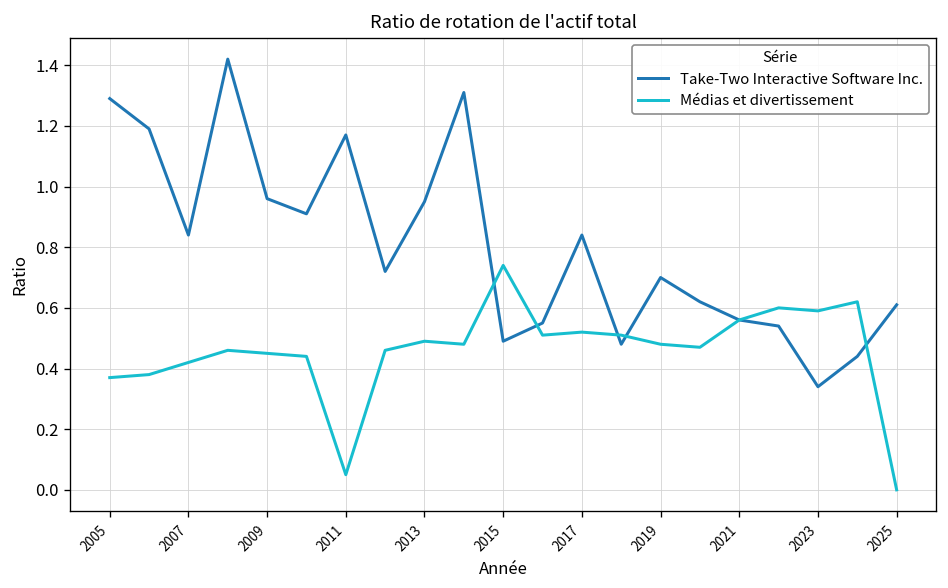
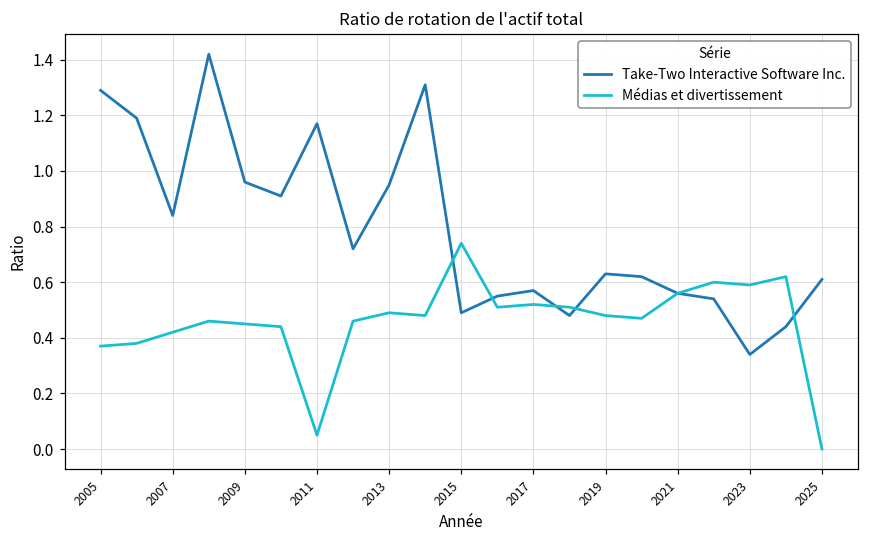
  {
    "Take-Two Interactive Software Inc.": {
      "2005": 1.29,
      "2007": 0.84,
      "2009": 0.96,
      "2011": 1.17,
      "2013": 0.95,
      "2015": 0.49,
-     "2017": 0.84,
-     "2019": 0.70,
+     "2017": 0.57,
+     "2019": 0.63,
      "2023": 0.34,
      "2025": 0.61
    },
    "Médias et divertissement": {
      "2005": 0.37,
      "2007": 0.42,
      "2009": 0.45,
      "2011": 0.05,
      "2013": 0.49,
      "2015": 0.74,
      "2017": 0.52,
      "2019": 0.48,
      "2023": 0.59,
      "2025": 0.00
    }
  }
